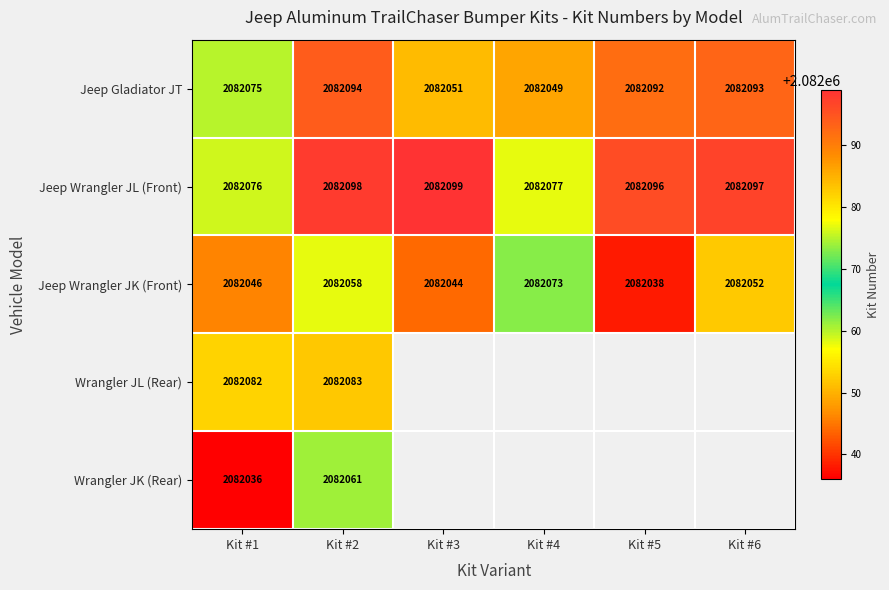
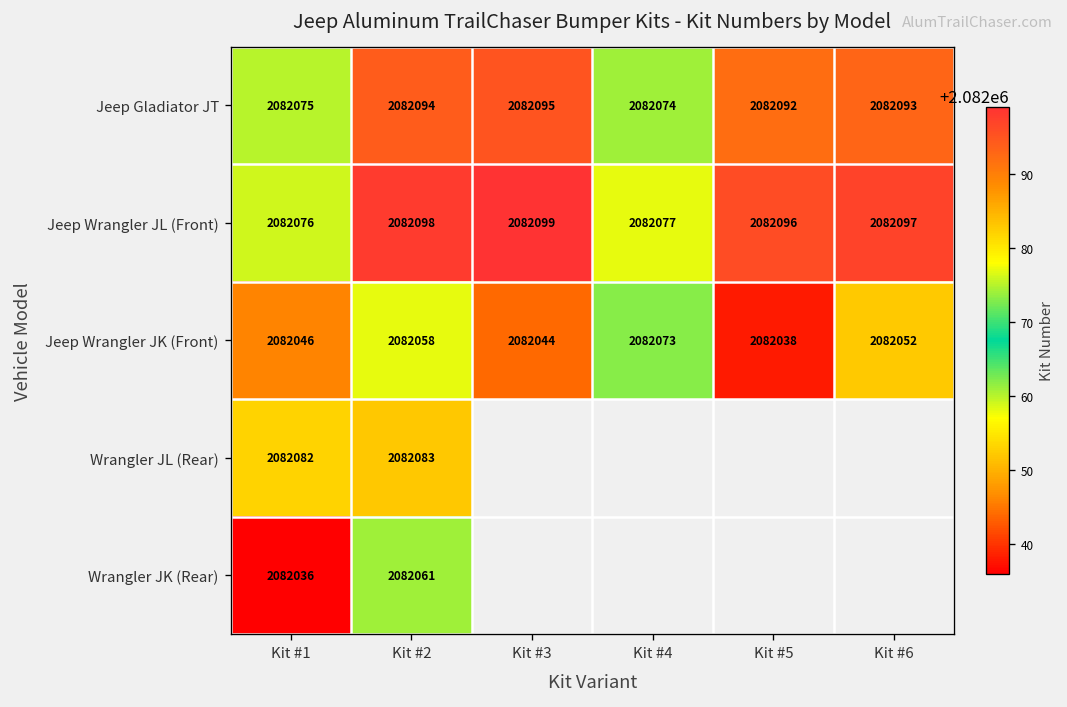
  {
    "Jeep Gladiator JT": {
      "Kit #1": 2082075,
      "Kit #2": 2082094,
-     "Kit #3": 2082051,
-     "Kit #4": 2082049,
+     "Kit #3": 2082095,
+     "Kit #4": 2082074,
      "Kit #5": 2082092,
      "Kit #6": 2082093
    },
    "Jeep Wrangler JL (Front)": {
      "Kit #1": 2082076,
      "Kit #2": 2082098,
      "Kit #3": 2082099,
      "Kit #4": 2082077,
      "Kit #5": 2082096,
      "Kit #6": 2082097
    },
    "Jeep Wrangler JK (Front)": {
      "Kit #1": 2082046,
      "Kit #2": 2082058,
      "Kit #3": 2082044,
      "Kit #4": 2082073,
      "Kit #5": 2082038,
      "Kit #6": 2082052
    },
    "Wrangler JL (Rear)": {
      "Kit #1": 2082082,
      "Kit #2": 2082083
    },
    "Wrangler JK (Rear)": {
      "Kit #1": 2082036,
      "Kit #2": 2082061
    }
  }
